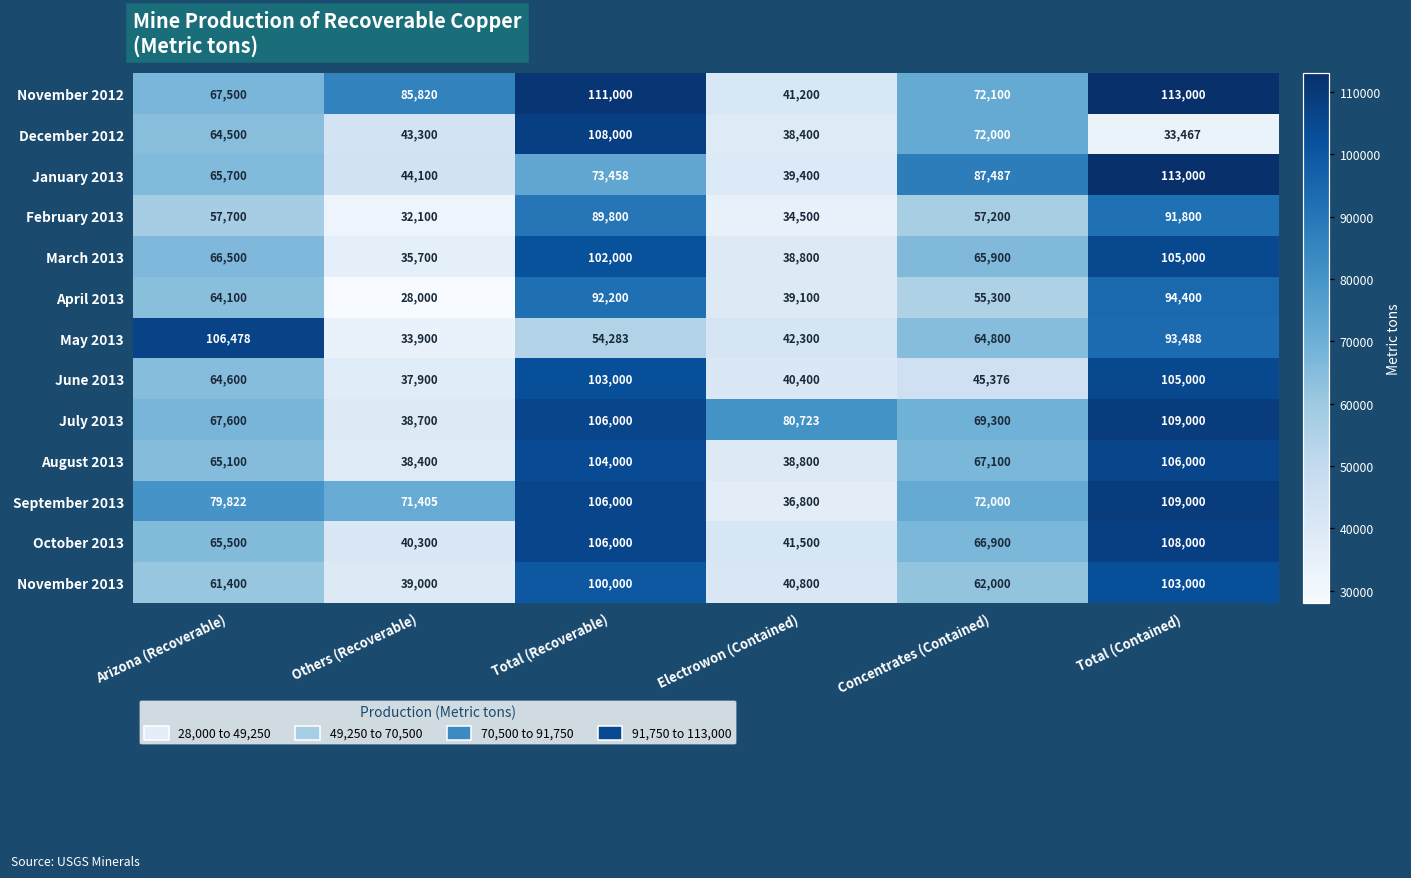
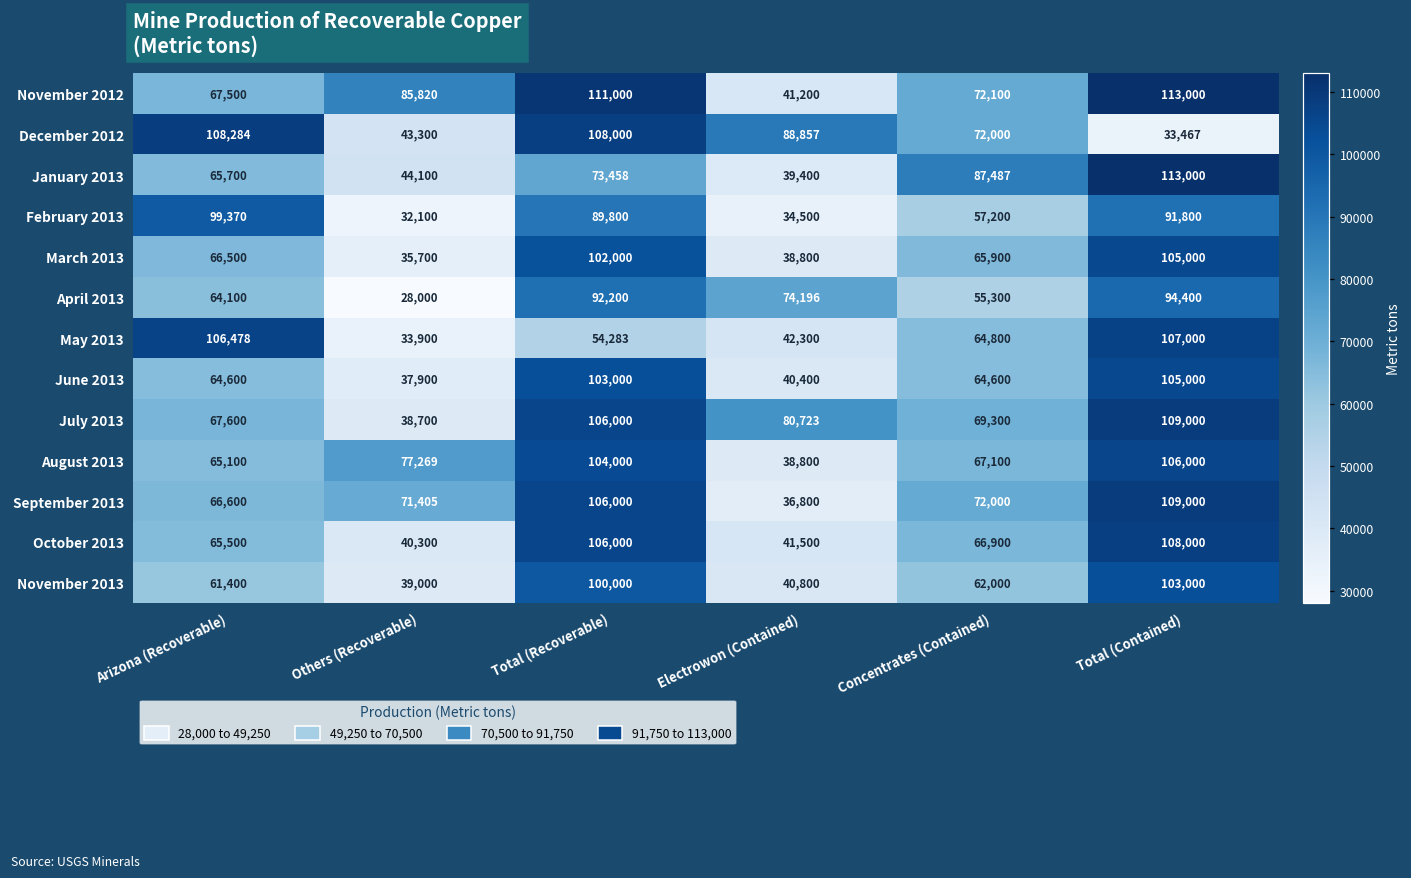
  {
    "November 2012": {
      "Arizona (Recoverable)": "67,500",
      "Others (Recoverable)": "85,820",
      "Total (Recoverable)": "111,000",
      "Electrowon (Contained)": "41,200",
      "Concentrates (Contained)": "72,100",
      "Total (Contained)": "113,000"
    },
    "December 2012": {
-     "Arizona (Recoverable)": "64,500",
+     "Arizona (Recoverable)": "108,284",
      "Others (Recoverable)": "43,300",
      "Total (Recoverable)": "108,000",
-     "Electrowon (Contained)": "38,400",
+     "Electrowon (Contained)": "88,857",
      "Concentrates (Contained)": "72,000",
      "Total (Contained)": "33,467"
    },
    "January 2013": {
      "Arizona (Recoverable)": "65,700",
      "Others (Recoverable)": "44,100",
      "Total (Recoverable)": "73,458",
      "Electrowon (Contained)": "39,400",
      "Concentrates (Contained)": "87,487",
      "Total (Contained)": "113,000"
    },
    "February 2013": {
-     "Arizona (Recoverable)": "57,700",
+     "Arizona (Recoverable)": "99,370",
      "Others (Recoverable)": "32,100",
      "Total (Recoverable)": "89,800",
      "Electrowon (Contained)": "34,500",
      "Concentrates (Contained)": "57,200",
      "Total (Contained)": "91,800"
    },
    "March 2013": {
      "Arizona (Recoverable)": "66,500",
      "Others (Recoverable)": "35,700",
      "Total (Recoverable)": "102,000",
      "Electrowon (Contained)": "38,800",
      "Concentrates (Contained)": "65,900",
      "Total (Contained)": "105,000"
    },
    "April 2013": {
      "Arizona (Recoverable)": "64,100",
      "Others (Recoverable)": "28,000",
      "Total (Recoverable)": "92,200",
-     "Electrowon (Contained)": "39,100",
+     "Electrowon (Contained)": "74,196",
      "Concentrates (Contained)": "55,300",
      "Total (Contained)": "94,400"
    },
    "May 2013": {
      "Arizona (Recoverable)": "106,478",
      "Others (Recoverable)": "33,900",
      "Total (Recoverable)": "54,283",
      "Electrowon (Contained)": "42,300",
      "Concentrates (Contained)": "64,800",
-     "Total (Contained)": "93,488"
+     "Total (Contained)": "107,000"
    },
    "June 2013": {
      "Arizona (Recoverable)": "64,600",
      "Others (Recoverable)": "37,900",
      "Total (Recoverable)": "103,000",
      "Electrowon (Contained)": "40,400",
-     "Concentrates (Contained)": "45,376",
+     "Concentrates (Contained)": "64,600",
      "Total (Contained)": "105,000"
    },
    "July 2013": {
      "Arizona (Recoverable)": "67,600",
      "Others (Recoverable)": "38,700",
      "Total (Recoverable)": "106,000",
      "Electrowon (Contained)": "80,723",
      "Concentrates (Contained)": "69,300",
      "Total (Contained)": "109,000"
    },
    "August 2013": {
      "Arizona (Recoverable)": "65,100",
-     "Others (Recoverable)": "38,400",
+     "Others (Recoverable)": "77,269",
      "Total (Recoverable)": "104,000",
      "Electrowon (Contained)": "38,800",
      "Concentrates (Contained)": "67,100",
      "Total (Contained)": "106,000"
    },
    "September 2013": {
-     "Arizona (Recoverable)": "79,822",
+     "Arizona (Recoverable)": "66,600",
      "Others (Recoverable)": "71,405",
      "Total (Recoverable)": "106,000",
      "Electrowon (Contained)": "36,800",
      "Concentrates (Contained)": "72,000",
      "Total (Contained)": "109,000"
    },
    "October 2013": {
      "Arizona (Recoverable)": "65,500",
      "Others (Recoverable)": "40,300",
      "Total (Recoverable)": "106,000",
      "Electrowon (Contained)": "41,500",
      "Concentrates (Contained)": "66,900",
      "Total (Contained)": "108,000"
    },
    "November 2013": {
      "Arizona (Recoverable)": "61,400",
      "Others (Recoverable)": "39,000",
      "Total (Recoverable)": "100,000",
      "Electrowon (Contained)": "40,800",
      "Concentrates (Contained)": "62,000",
      "Total (Contained)": "103,000"
    }
  }
